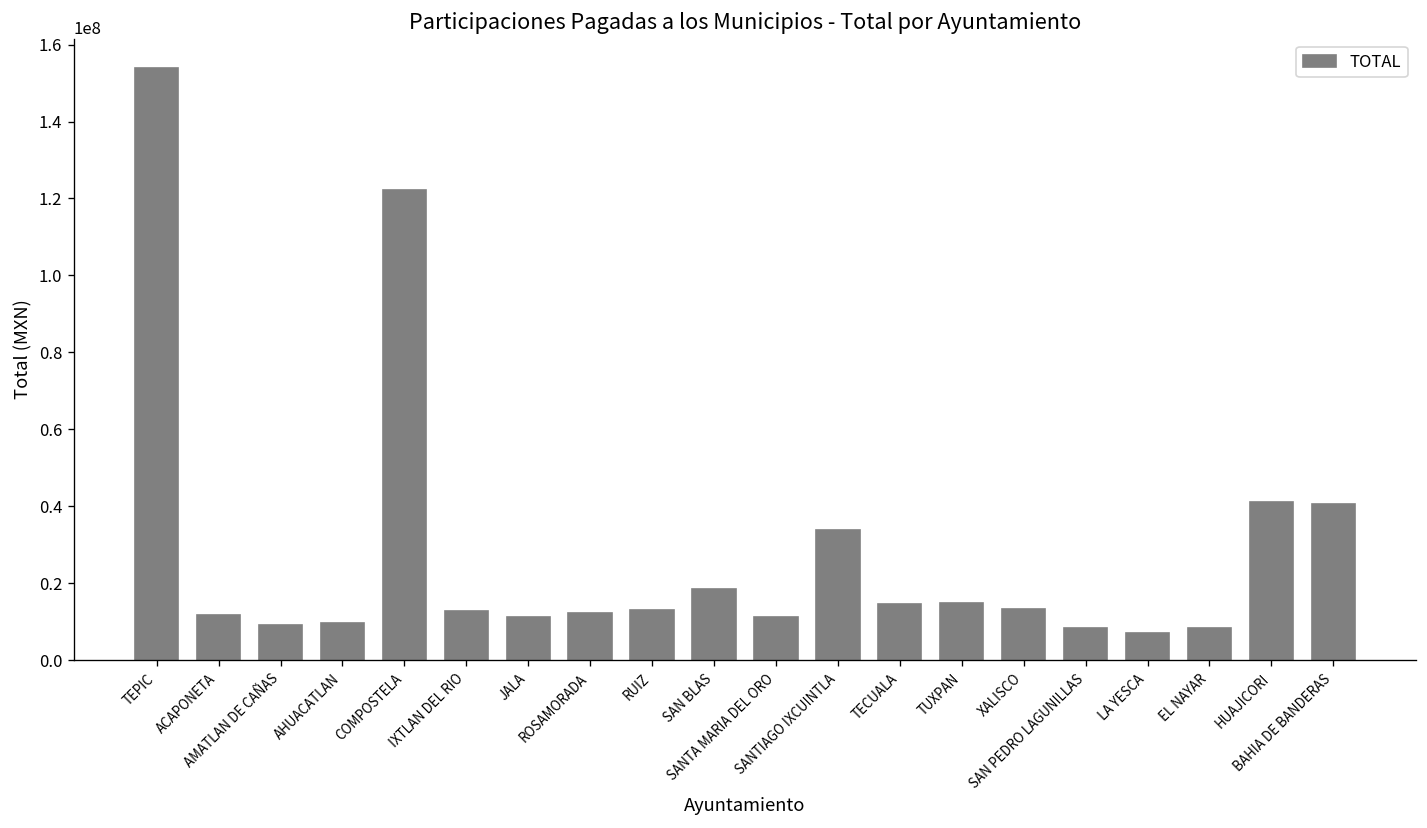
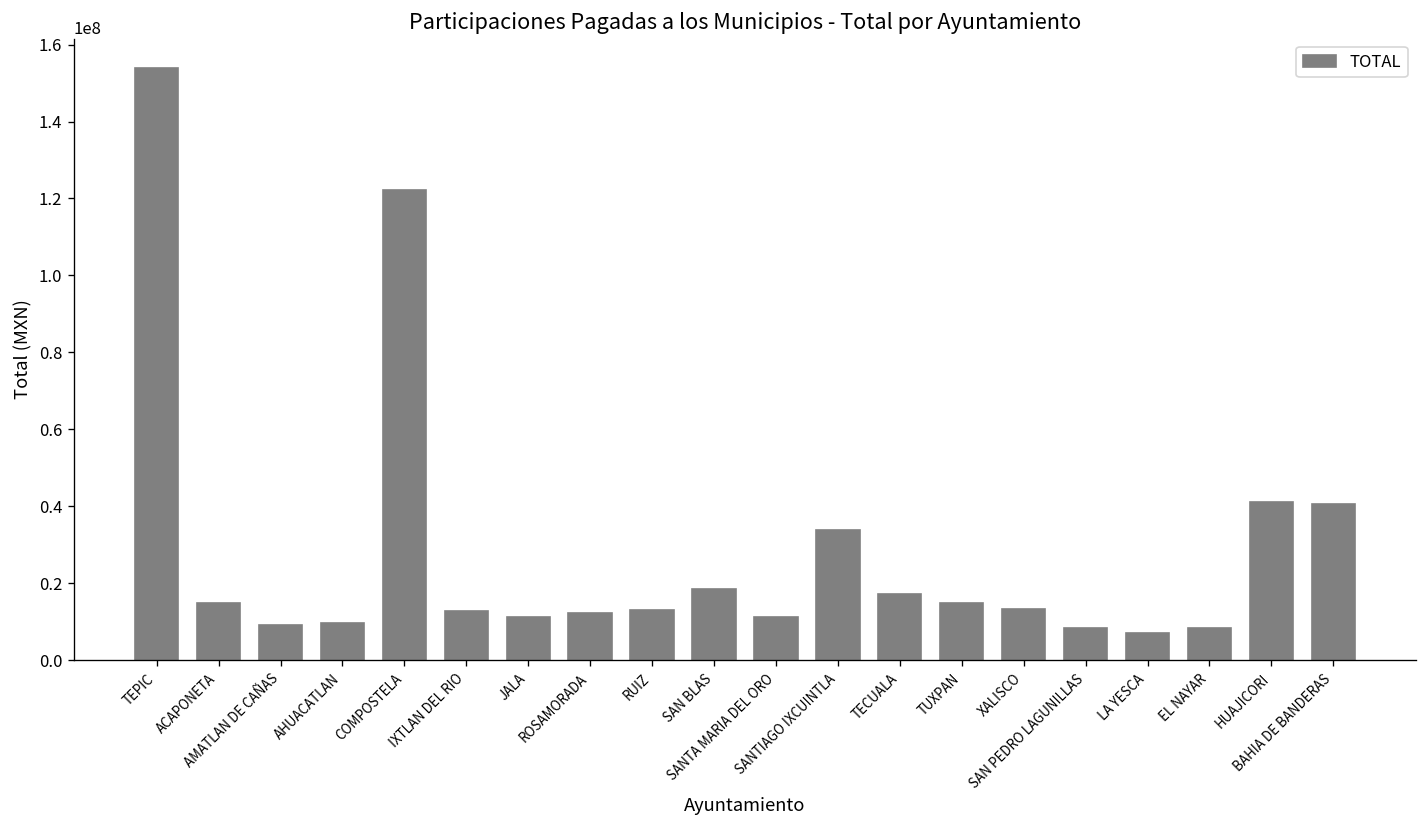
  {
    "TEPIC": 154000000,
-   "ACAPONETA": 12000000,
+   "ACAPONETA": 15000000,
    "AMATLAN DE CAÑAS": 9000000,
    "AHUACATLAN": 10000000,
    "COMPOSTELA": 122000000,
    "IXTLAN DEL RIO": 13000000,
    "JALA": 11000000,
    "ROSAMORADA": 12000000,
    "RUIZ": 13000000,
    "SAN BLAS": 19000000,
    "SANTA MARIA DEL ORO": 11000000,
    "SANTIAGO IXCUINTLA": 34000000,
-   "TECUALA": 15000000,
+   "TECUALA": 17000000,
    "TUXPAN": 15000000,
    "XALISCO": 13000000,
    "SAN PEDRO LAGUNILLAS": 8000000,
    "LA YESCA": 7000000,
    "EL NAYAR": 8000000,
    "HUAJICORI": 41000000,
    "BAHIA DE BANDERAS": 41000000
  }
